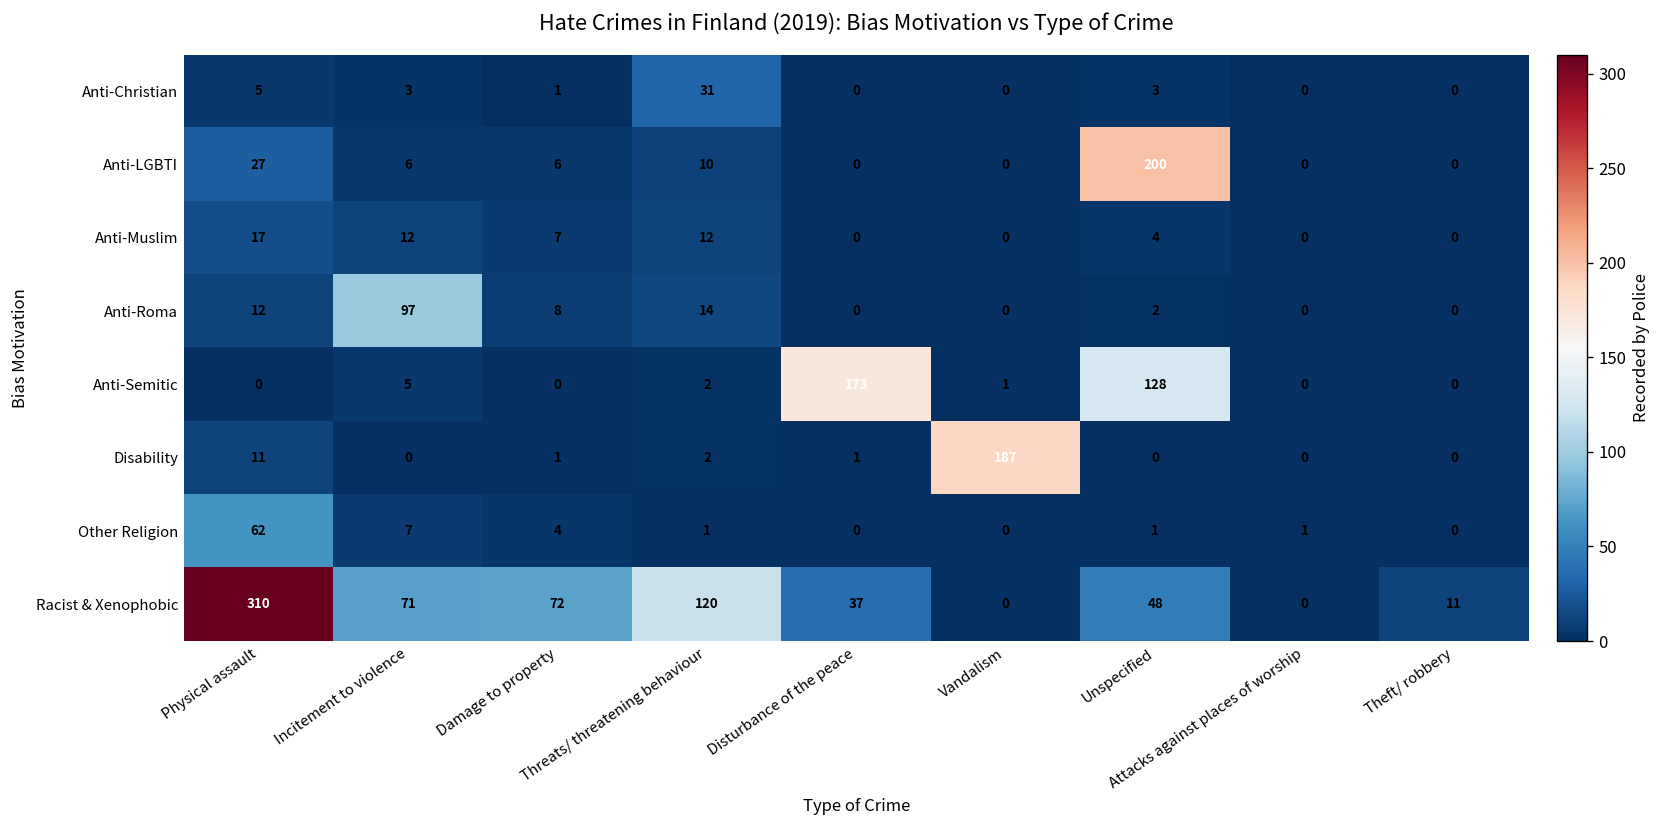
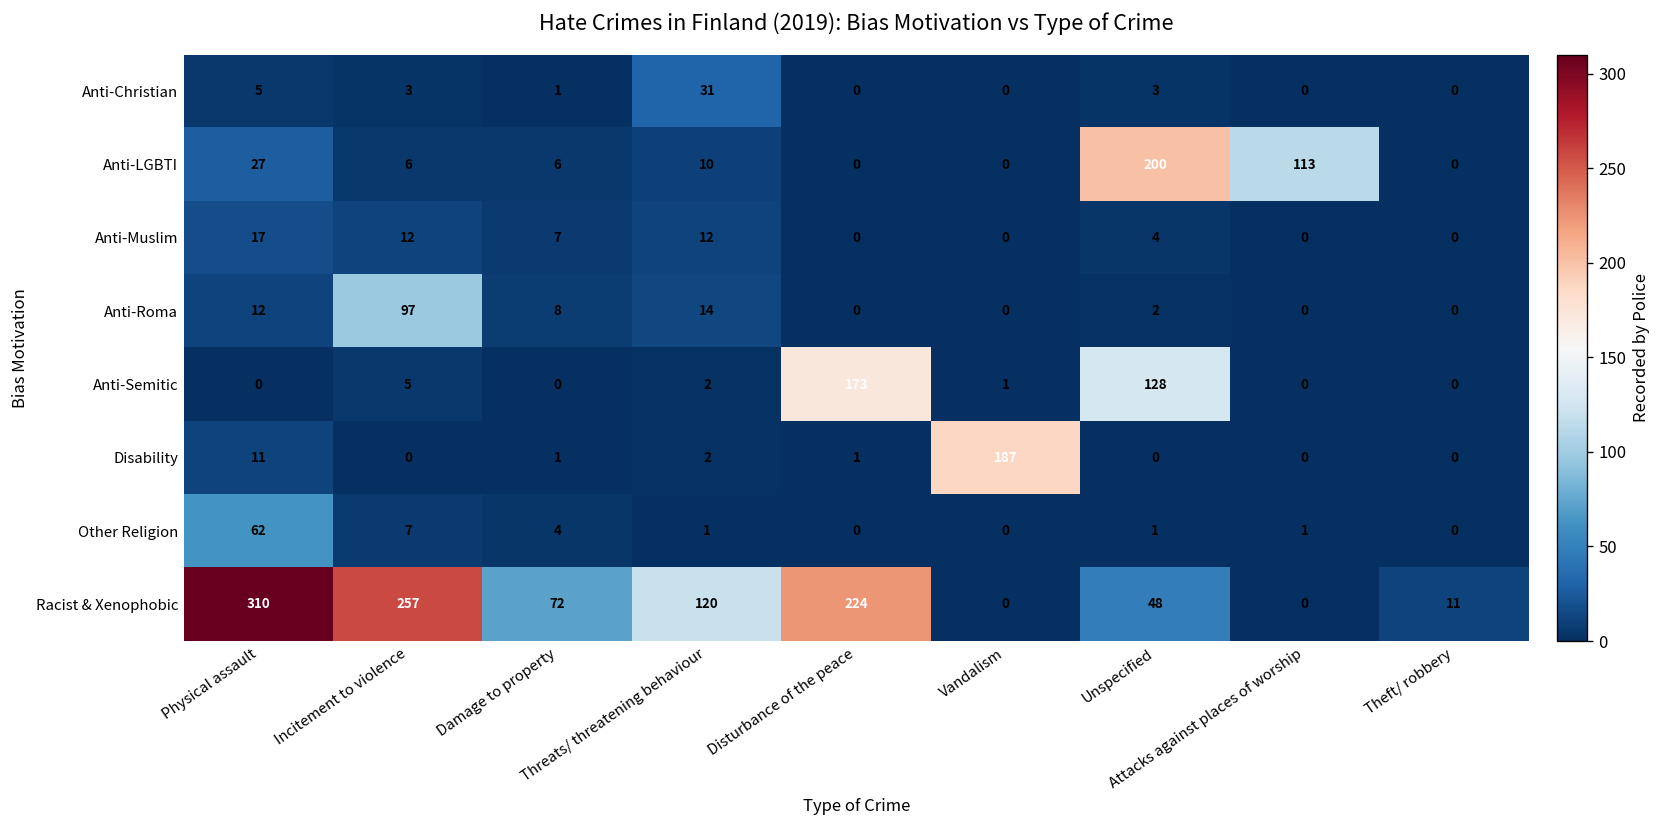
  {
    "Anti-Christian": {
      "Physical assault": 5,
      "Incitement to violence": 3,
      "Damage to property": 1,
      "Threats/ threatening behaviour": 31,
      "Disturbance of the peace": 0,
      "Vandalism": 0,
      "Unspecified": 3,
      "Attacks against places of worship": 0,
      "Theft/ robbery": 0
    },
    "Anti-LGBTI": {
      "Physical assault": 27,
      "Incitement to violence": 6,
      "Damage to property": 6,
      "Threats/ threatening behaviour": 10,
      "Disturbance of the peace": 0,
      "Vandalism": 0,
      "Unspecified": 200,
-     "Attacks against places of worship": 0,
+     "Attacks against places of worship": 113,
      "Theft/ robbery": 0
    },
    "Anti-Muslim": {
      "Physical assault": 17,
      "Incitement to violence": 12,
      "Damage to property": 7,
      "Threats/ threatening behaviour": 12,
      "Disturbance of the peace": 0,
      "Vandalism": 0,
      "Unspecified": 4,
      "Attacks against places of worship": 0,
      "Theft/ robbery": 0
    },
    "Anti-Roma": {
      "Physical assault": 12,
      "Incitement to violence": 97,
      "Damage to property": 8,
      "Threats/ threatening behaviour": 14,
      "Disturbance of the peace": 0,
      "Vandalism": 0,
      "Unspecified": 2,
      "Attacks against places of worship": 0,
      "Theft/ robbery": 0
    },
    "Anti-Semitic": {
      "Physical assault": 0,
      "Incitement to violence": 5,
      "Damage to property": 0,
      "Threats/ threatening behaviour": 2,
      "Vandalism": 1,
      "Unspecified": 128,
      "Attacks against places of worship": 0,
      "Theft/ robbery": 0
    },
    "Disability": {
      "Physical assault": 11,
      "Incitement to violence": 0,
      "Damage to property": 1,
      "Threats/ threatening behaviour": 2,
      "Disturbance of the peace": 1,
      "Vandalism": 187,
      "Unspecified": 0,
      "Attacks against places of worship": 0,
      "Theft/ robbery": 0
    },
    "Other Religion": {
      "Physical assault": 62,
      "Incitement to violence": 7,
      "Damage to property": 4,
      "Threats/ threatening behaviour": 1,
      "Disturbance of the peace": 0,
      "Vandalism": 0,
      "Unspecified": 1,
      "Attacks against places of worship": 1,
      "Theft/ robbery": 0
    },
    "Racist & Xenophobic": {
      "Physical assault": 310,
-     "Incitement to violence": 71,
+     "Incitement to violence": 257,
      "Damage to property": 72,
      "Threats/ threatening behaviour": 120,
-     "Disturbance of the peace": 37,
+     "Disturbance of the peace": 224,
      "Vandalism": 0,
      "Unspecified": 48,
      "Attacks against places of worship": 0,
      "Theft/ robbery": 11
    }
  }
